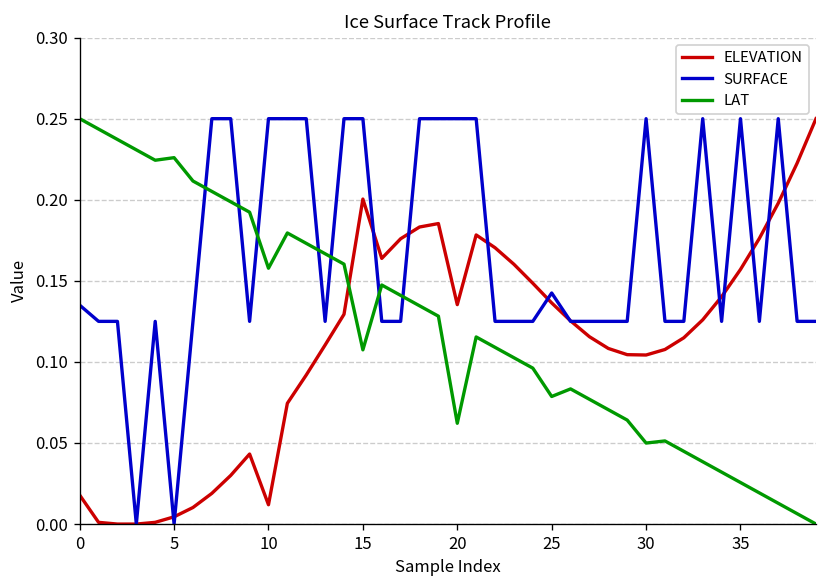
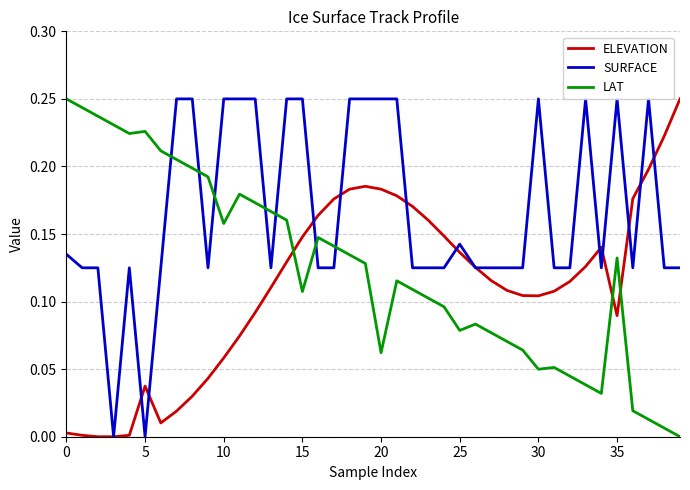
  {
    "ELEVATION": {
-     "0": 0.018,
-     "5": 0.004,
-     "10": 0.012,
-     "15": 0.200,
-     "20": 0.135,
+     "0": 0.003,
+     "5": 0.037,
+     "10": 0.058,
+     "15": 0.148,
+     "20": 0.183,
      "25": 0.136,
      "30": 0.104,
-     "35": 0.157
+     "35": 0.090
    },
    "SURFACE": {
      "0": 0.135,
      "5": 0.000,
      "10": 0.250,
      "15": 0.250,
      "20": 0.250,
      "25": 0.142,
      "30": 0.250
    },
    "LAT": {
      "0": 0.250,
      "5": 0.226,
      "10": 0.158,
      "15": 0.107,
      "20": 0.062,
      "25": 0.079,
      "30": 0.050,
-     "35": 0.026
+     "35": 0.132
    }
  }
